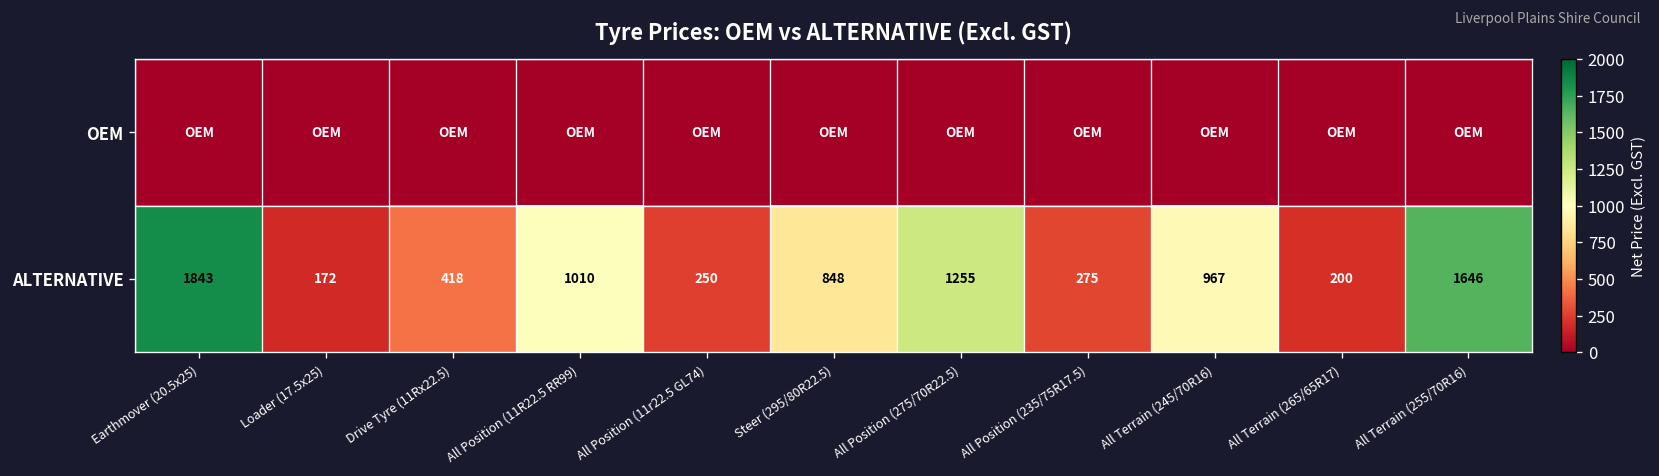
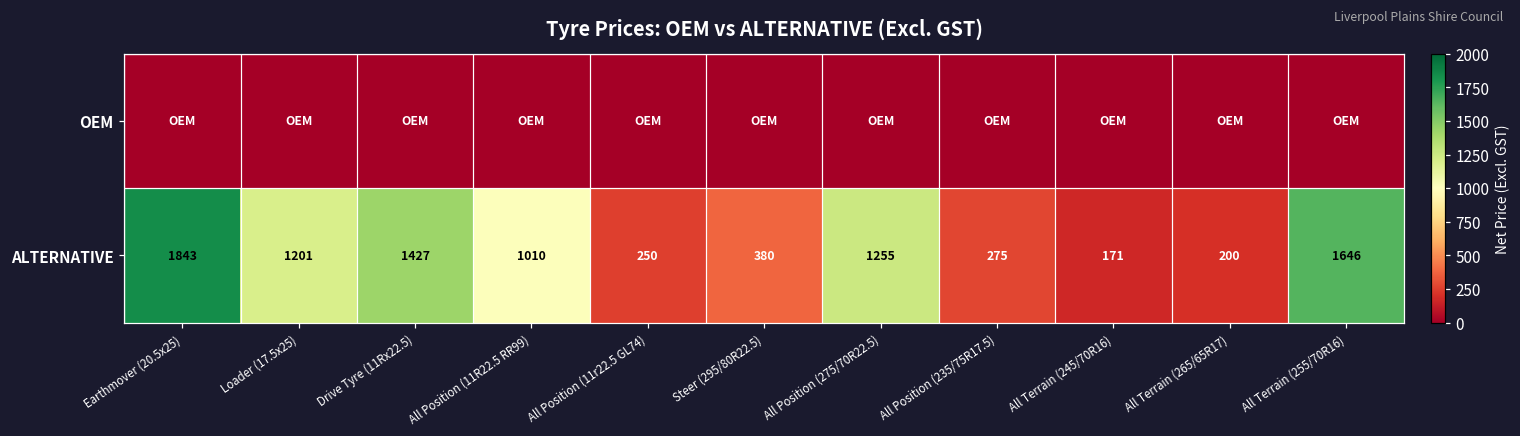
  {
    "ALTERNATIVE": {
      "Earthmover (20.5x25)": 1843,
-     "Loader (17.5x25)": 172,
-     "Drive Tyre (11Rx22.5)": 418,
+     "Loader (17.5x25)": 1201,
+     "Drive Tyre (11Rx22.5)": 1427,
      "All Position (11R22.5 RR99)": 1010,
      "All Position (11r22.5 GL74)": 250,
-     "Steer (295/80R22.5)": 848,
+     "Steer (295/80R22.5)": 380,
      "All Position (275/70R22.5)": 1255,
      "All Position (235/75R17.5)": 275,
-     "All Terrain (245/70R16)": 967,
+     "All Terrain (245/70R16)": 171,
      "All Terrain (265/65R17)": 200,
      "All Terrain (255/70R16)": 1646
    }
  }
